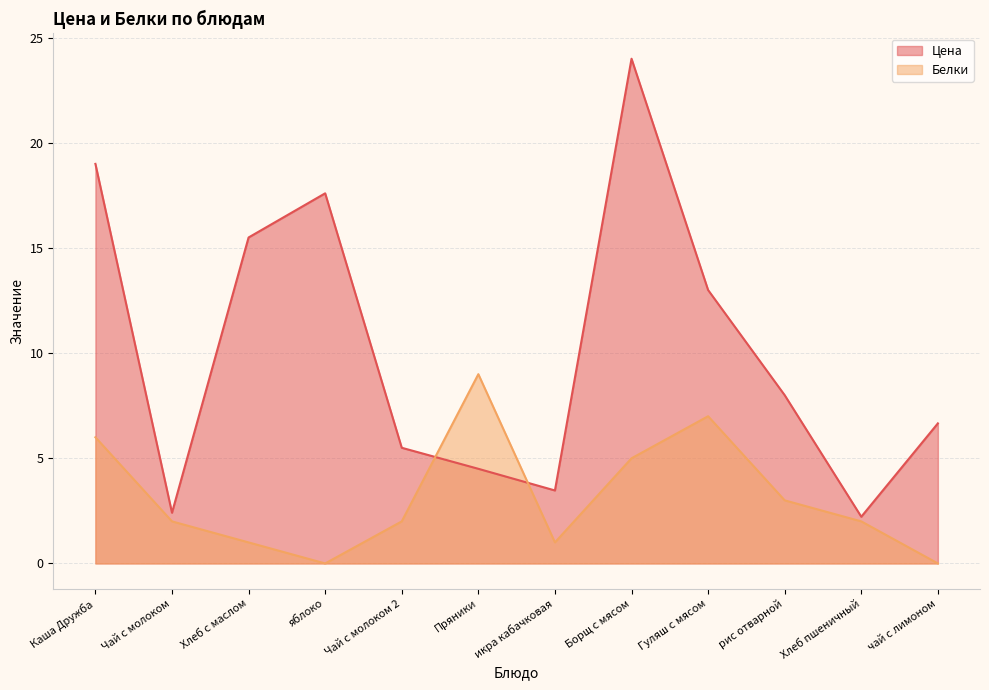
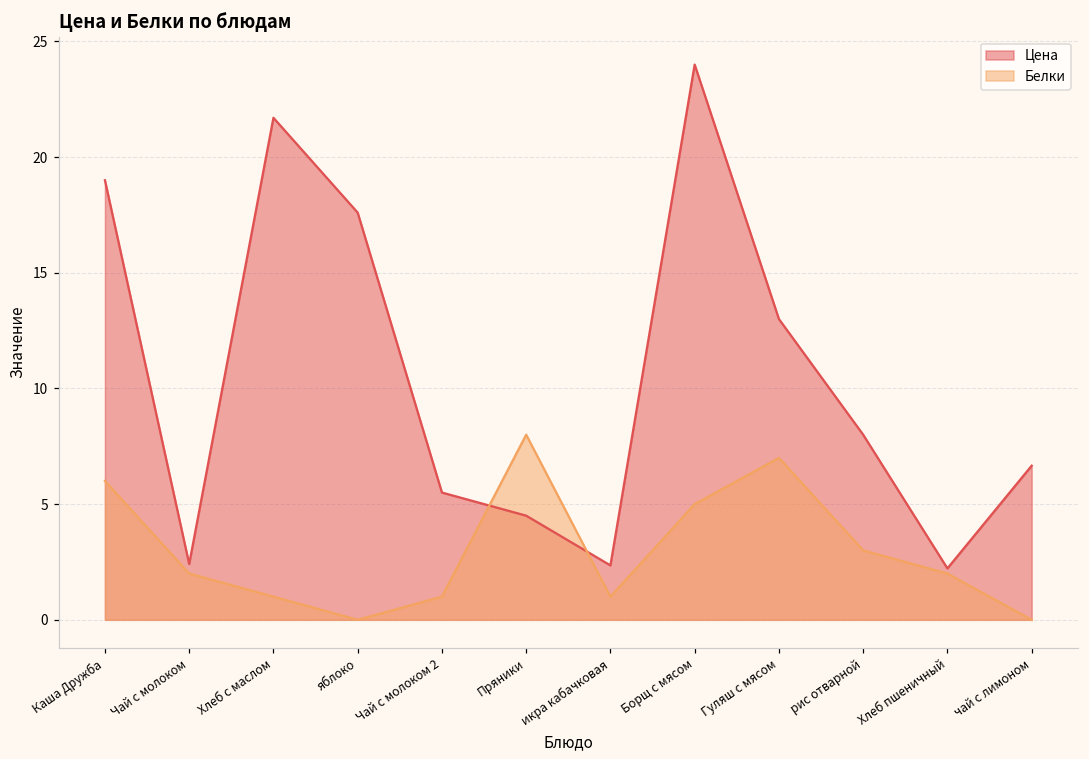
  {
    "Цена": {
      "Каша Дружба": 19.0,
      "Чай с молоком": 2.4,
-     "Хлеб с маслом": 15.5,
+     "Хлеб с маслом": 21.7,
      "яблоко": 17.6,
      "Чай с молоком 2": 5.5,
      "Пряники": 4.5,
-     "икра кабачковая": 3.5,
+     "икра кабачковая": 2.4,
      "Борщ с мясом": 24.0,
      "Гуляш с мясом": 13.0,
      "рис отварной": 8.0,
      "Хлеб пшеничный": 2.2,
      "чай с лимоном": 6.7
    },
    "Белки": {
      "Каша Дружба": 6,
      "Чай с молоком": 2,
      "Хлеб с маслом": 1,
      "яблоко": 0,
-     "Чай с молоком 2": 2,
-     "Пряники": 9,
+     "Чай с молоком 2": 1,
+     "Пряники": 8,
      "икра кабачковая": 1,
      "Борщ с мясом": 5,
      "Гуляш с мясом": 7,
      "рис отварной": 3,
      "Хлеб пшеничный": 2,
      "чай с лимоном": 0
    }
  }
